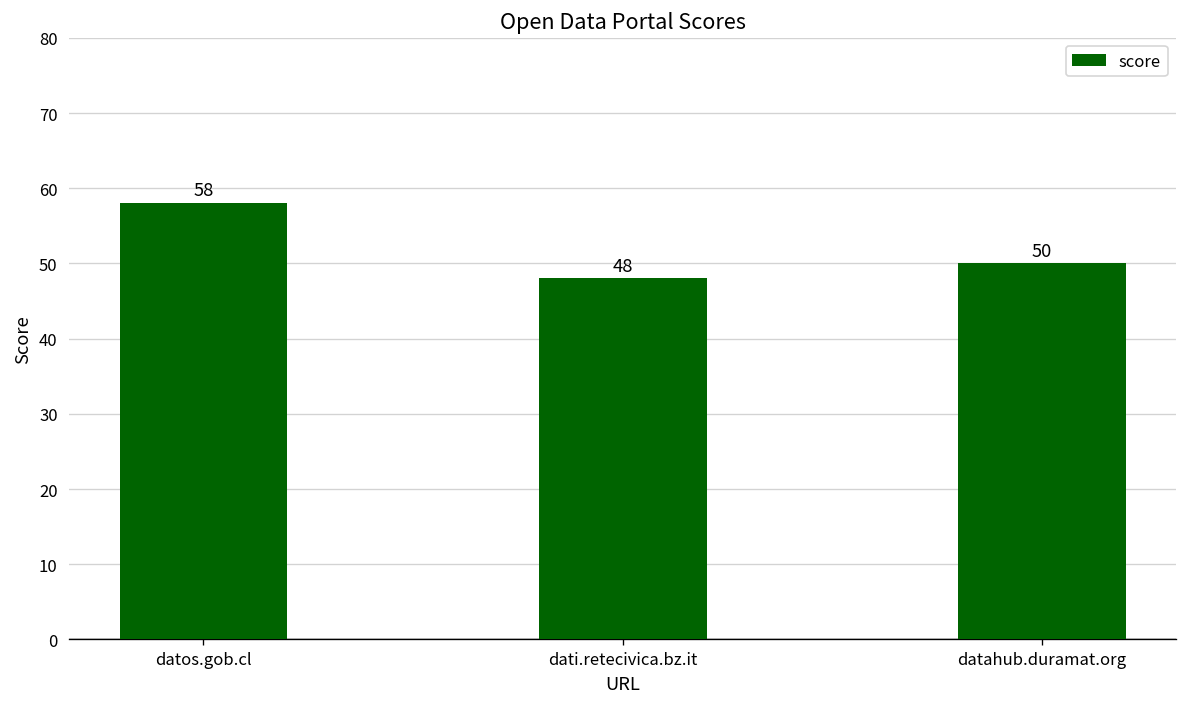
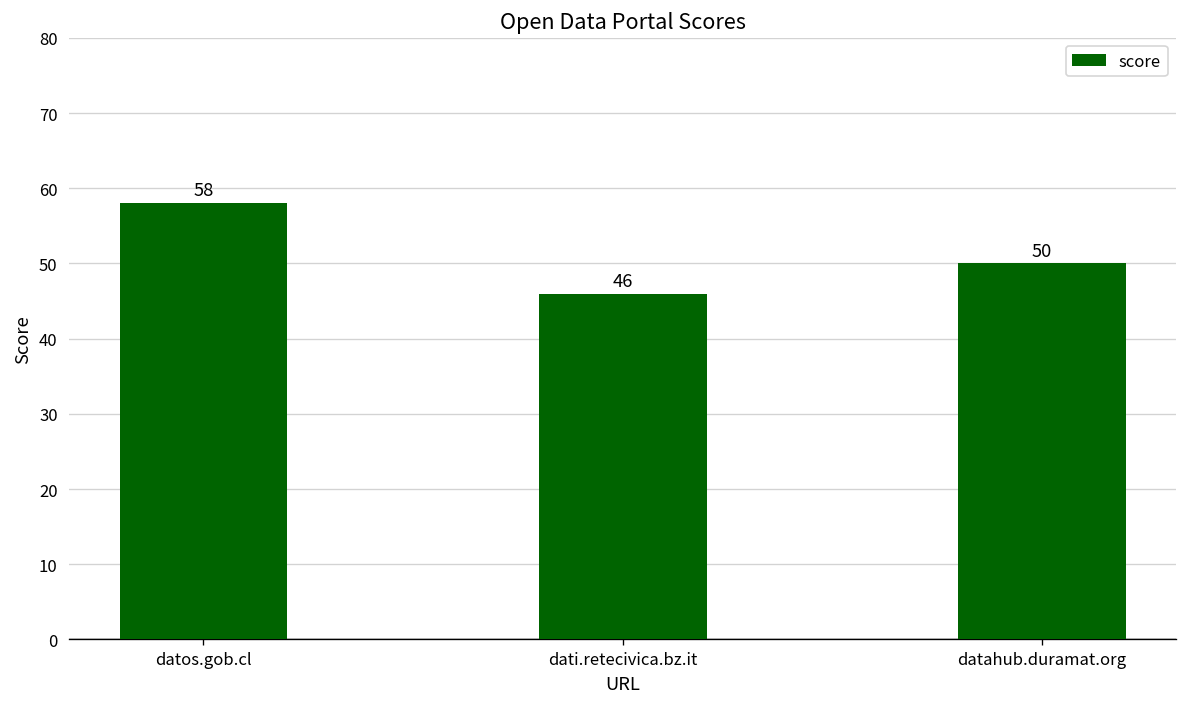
  {
    "datos.gob.cl": 58,
-   "dati.retecivica.bz.it": 48,
+   "dati.retecivica.bz.it": 46,
    "datahub.duramat.org": 50
  }
